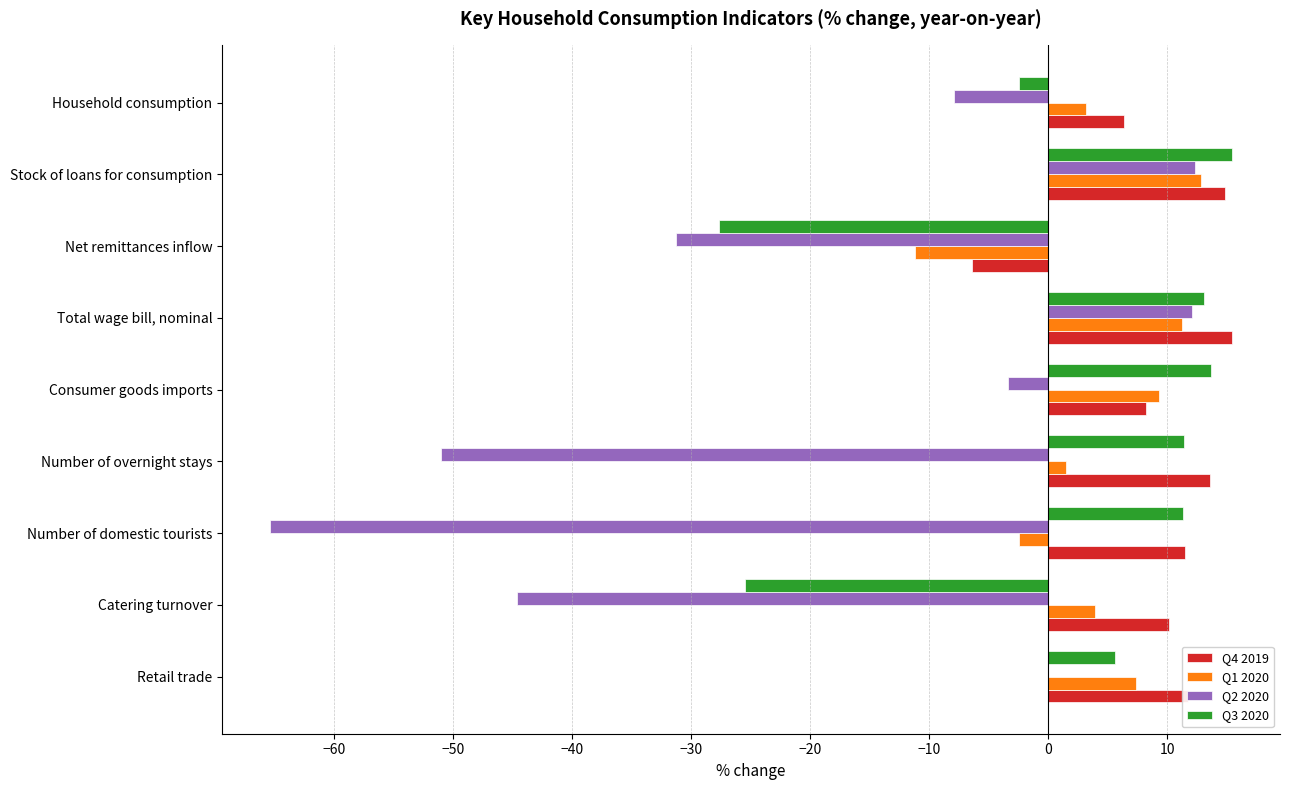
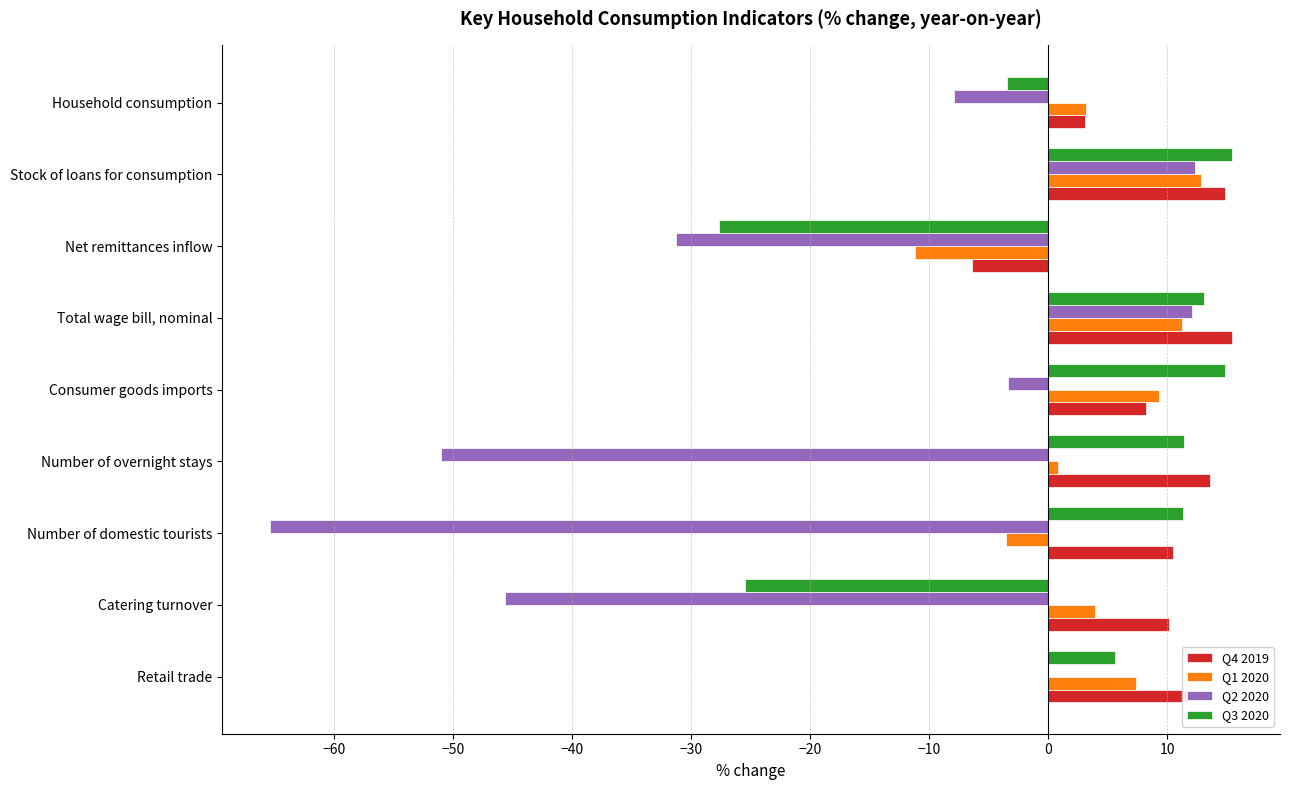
  {
    "Q4 2019": {
-     "Household consumption": 6.4,
+     "Household consumption": 3.1,
      "Stock of loans for consumption": 14.8,
      "Net remittances inflow": -6.4,
      "Total wage bill, nominal": 15.4,
      "Consumer goods imports": 8.2,
      "Number of overnight stays": 13.6,
-     "Number of domestic tourists": 11.5,
+     "Number of domestic tourists": 10.5,
      "Catering turnover": 10.2
    },
    "Q1 2020": {
      "Household consumption": 3.2,
      "Stock of loans for consumption": 12.8,
      "Net remittances inflow": -11.2,
      "Total wage bill, nominal": 11.2,
      "Consumer goods imports": 9.3,
-     "Number of overnight stays": 1.5,
-     "Number of domestic tourists": -2.5,
+     "Number of overnight stays": 0.8,
+     "Number of domestic tourists": -3.5,
      "Catering turnover": 3.9,
      "Retail trade": 7.4
    },
    "Q2 2020": {
      "Household consumption": -7.9,
      "Stock of loans for consumption": 12.3,
      "Net remittances inflow": -31.3,
      "Total wage bill, nominal": 12.1,
      "Consumer goods imports": -3.4,
      "Number of overnight stays": -51.0,
      "Number of domestic tourists": -65.4,
-     "Catering turnover": -44.6,
+     "Catering turnover": -45.6,
      "Retail trade": 0.0
    },
    "Q3 2020": {
-     "Household consumption": -2.5,
+     "Household consumption": -3.5,
      "Stock of loans for consumption": 15.4,
      "Net remittances inflow": -27.7,
      "Total wage bill, nominal": 13.1,
-     "Consumer goods imports": 13.6,
+     "Consumer goods imports": 14.8,
      "Number of overnight stays": 11.4,
      "Number of domestic tourists": 11.3,
      "Catering turnover": -25.5,
      "Retail trade": 5.6
    }
  }
